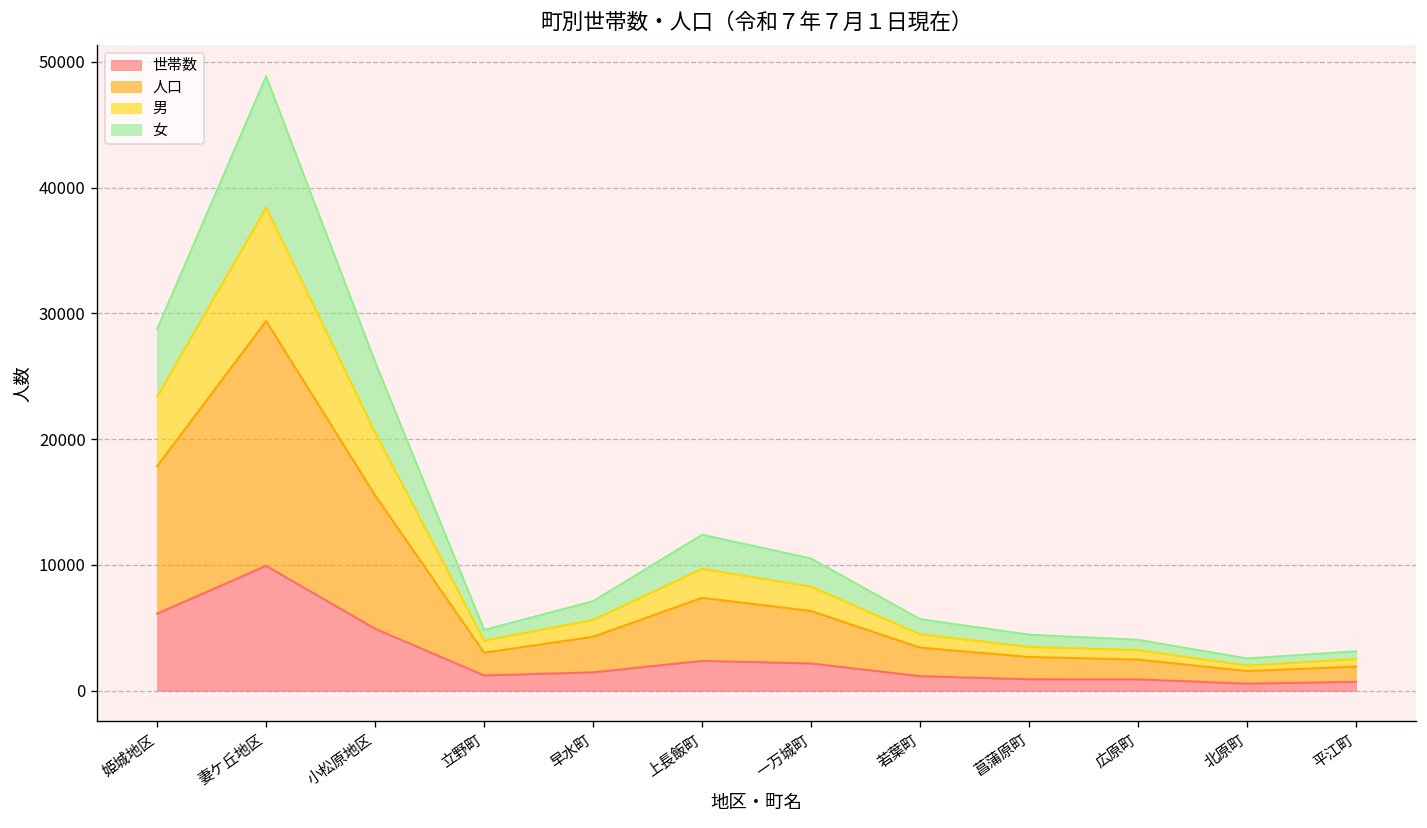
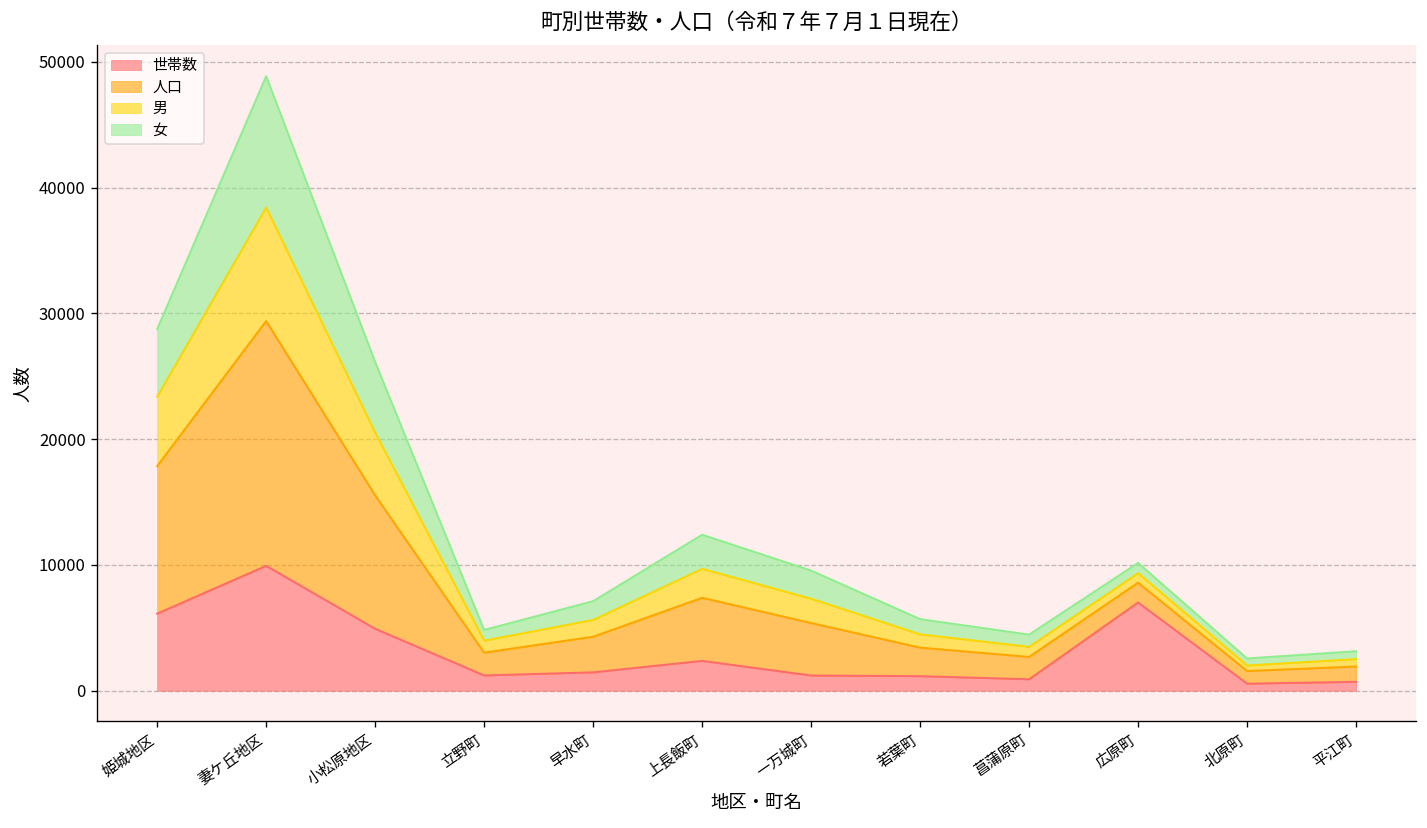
  {
    "世帯数": {
      "姫城地区": 6100,
      "妻ケ丘地区": 9900,
      "小松原地区": 4900,
      "立野町": 1200,
      "早水町": 1500,
      "上長飯町": 2400,
-     "一万城町": 2200,
+     "一万城町": 1200,
      "若葉町": 1200,
      "菖蒲原町": 900,
-     "広原町": 900,
+     "広原町": 7000,
      "北原町": 600,
      "平江町": 700
    },
    "女": {
      "姫城地区": 5400,
      "妻ケ丘地区": 10400,
      "小松原地区": 5600,
      "立野町": 900,
      "早水町": 1500,
      "上長飯町": 2700,
      "一万城町": 2200,
      "若葉町": 1200,
      "菖蒲原町": 1000,
      "広原町": 800,
      "北原町": 600,
      "平江町": 600
    }
  }
